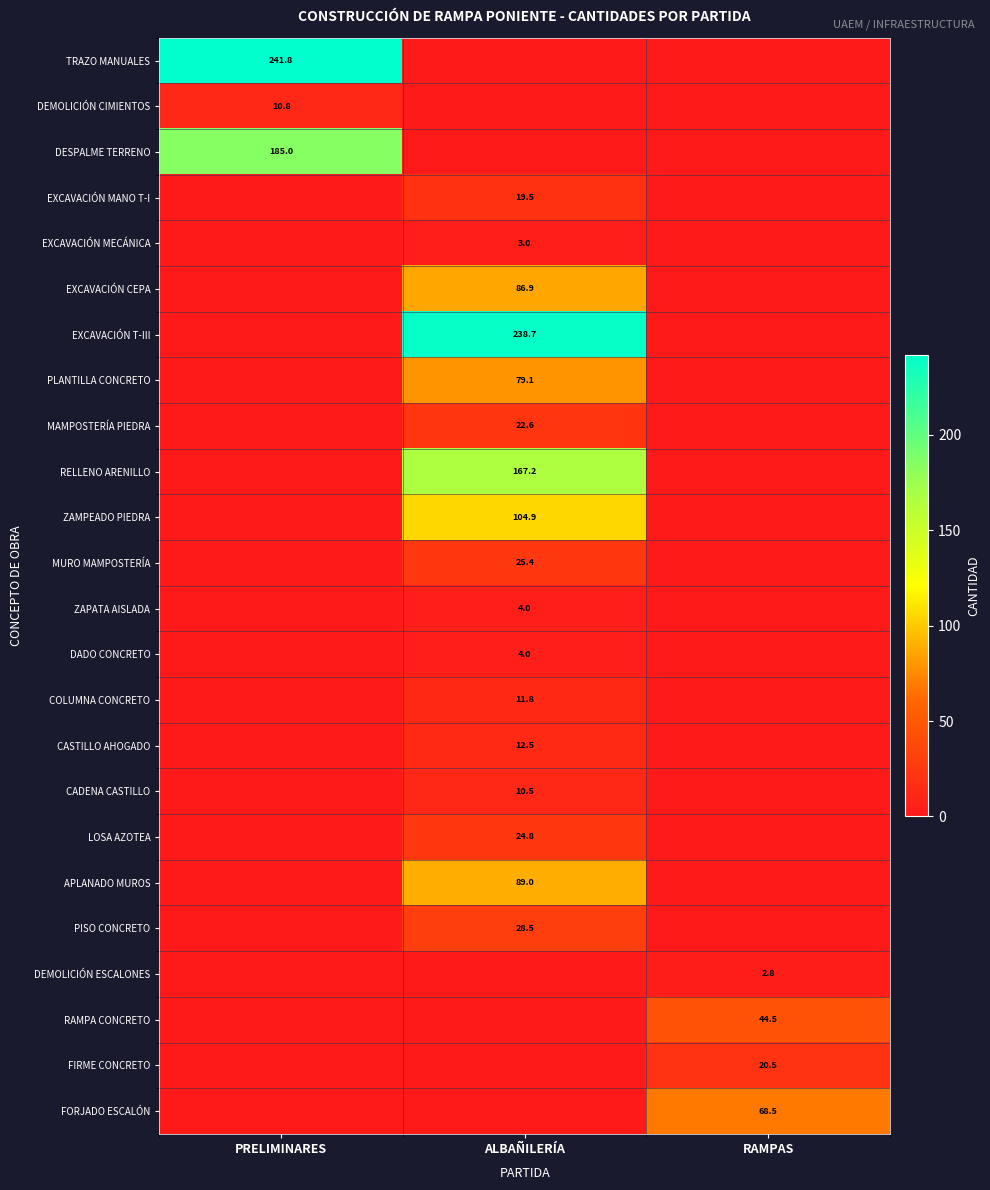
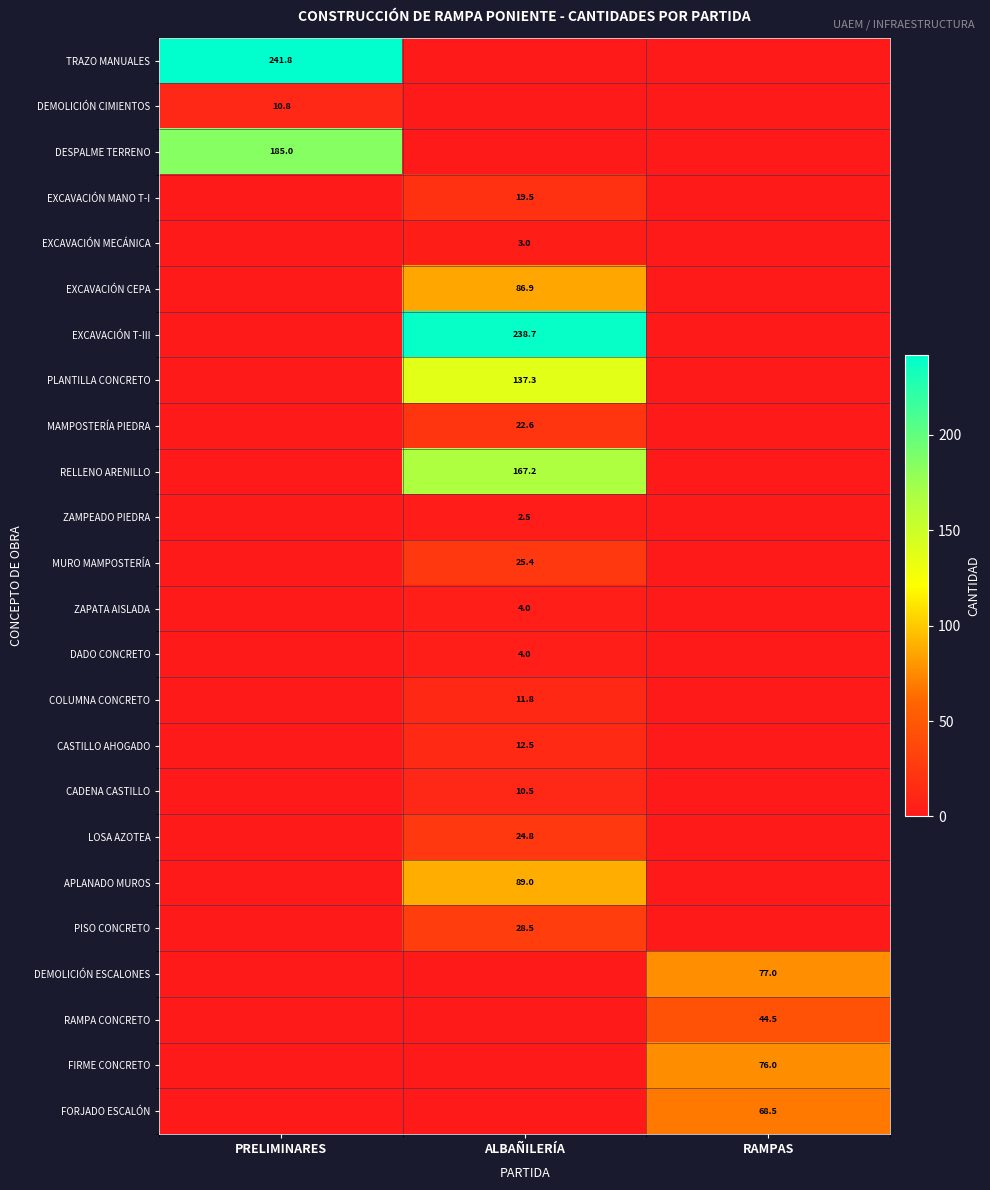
  {
    "TRAZO MANUALES": {
      "PRELIMINARES": 241.8
    },
    "DEMOLICIÓN CIMIENTOS": {
      "PRELIMINARES": 10.8
    },
    "DESPALME TERRENO": {
      "PRELIMINARES": 185.0
    },
    "EXCAVACIÓN MANO T-I": {
      "ALBAÑILERÍA": 19.5
    },
    "EXCAVACIÓN MECÁNICA": {
      "ALBAÑILERÍA": 3.0
    },
    "EXCAVACIÓN CEPA": {
      "ALBAÑILERÍA": 86.9
    },
    "EXCAVACIÓN T-III": {
      "ALBAÑILERÍA": 238.7
    },
    "PLANTILLA CONCRETO": {
-     "ALBAÑILERÍA": 79.1
+     "ALBAÑILERÍA": 137.3
    },
    "MAMPOSTERÍA PIEDRA": {
      "ALBAÑILERÍA": 22.6
    },
    "RELLENO ARENILLO": {
      "ALBAÑILERÍA": 167.2
    },
    "ZAMPEADO PIEDRA": {
-     "ALBAÑILERÍA": 104.9
+     "ALBAÑILERÍA": 2.5
    },
    "MURO MAMPOSTERÍA": {
      "ALBAÑILERÍA": 25.4
    },
    "ZAPATA AISLADA": {
      "ALBAÑILERÍA": 4.0
    },
    "DADO CONCRETO": {
      "ALBAÑILERÍA": 4.0
    },
    "COLUMNA CONCRETO": {
      "ALBAÑILERÍA": 11.8
    },
    "CASTILLO AHOGADO": {
      "ALBAÑILERÍA": 12.5
    },
    "CADENA CASTILLO": {
      "ALBAÑILERÍA": 10.5
    },
    "LOSA AZOTEA": {
      "ALBAÑILERÍA": 24.8
    },
    "APLANADO MUROS": {
      "ALBAÑILERÍA": 89.0
    },
    "PISO CONCRETO": {
      "ALBAÑILERÍA": 28.5
    },
    "DEMOLICIÓN ESCALONES": {
-     "RAMPAS": 2.8
+     "RAMPAS": 77.0
    },
    "RAMPA CONCRETO": {
      "RAMPAS": 44.5
    },
    "FIRME CONCRETO": {
-     "RAMPAS": 20.5
+     "RAMPAS": 76.0
    },
    "FORJADO ESCALÓN": {
      "RAMPAS": 68.5
    }
  }
